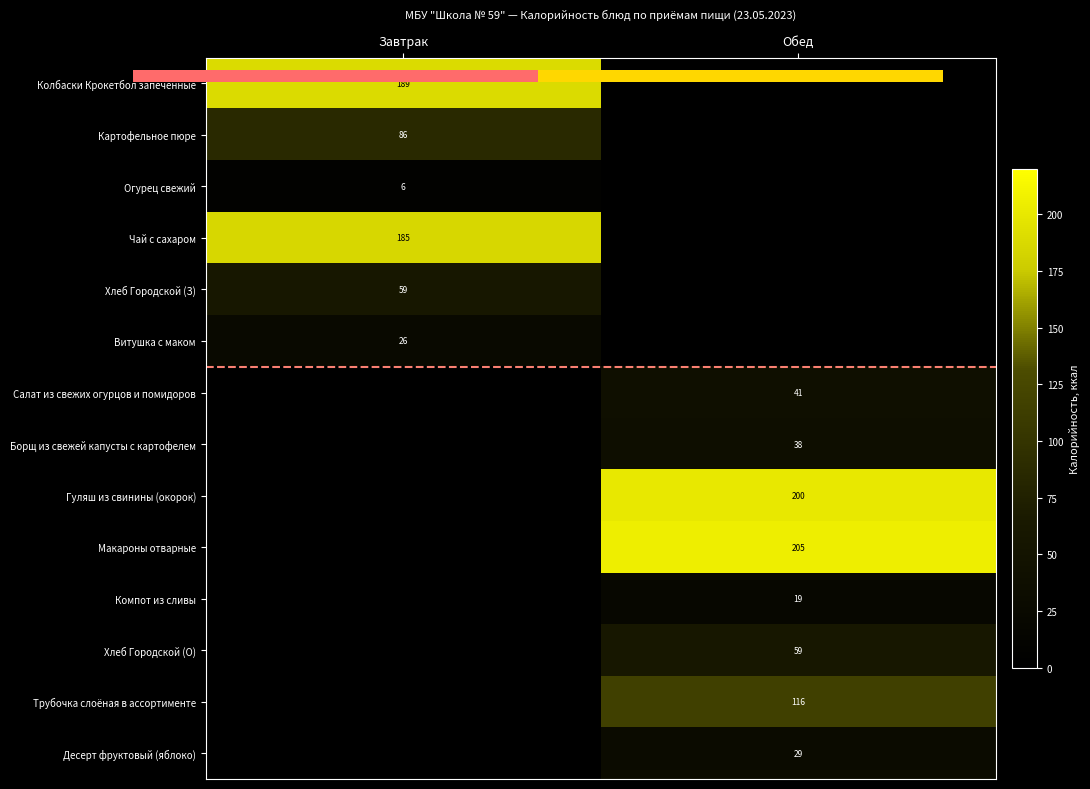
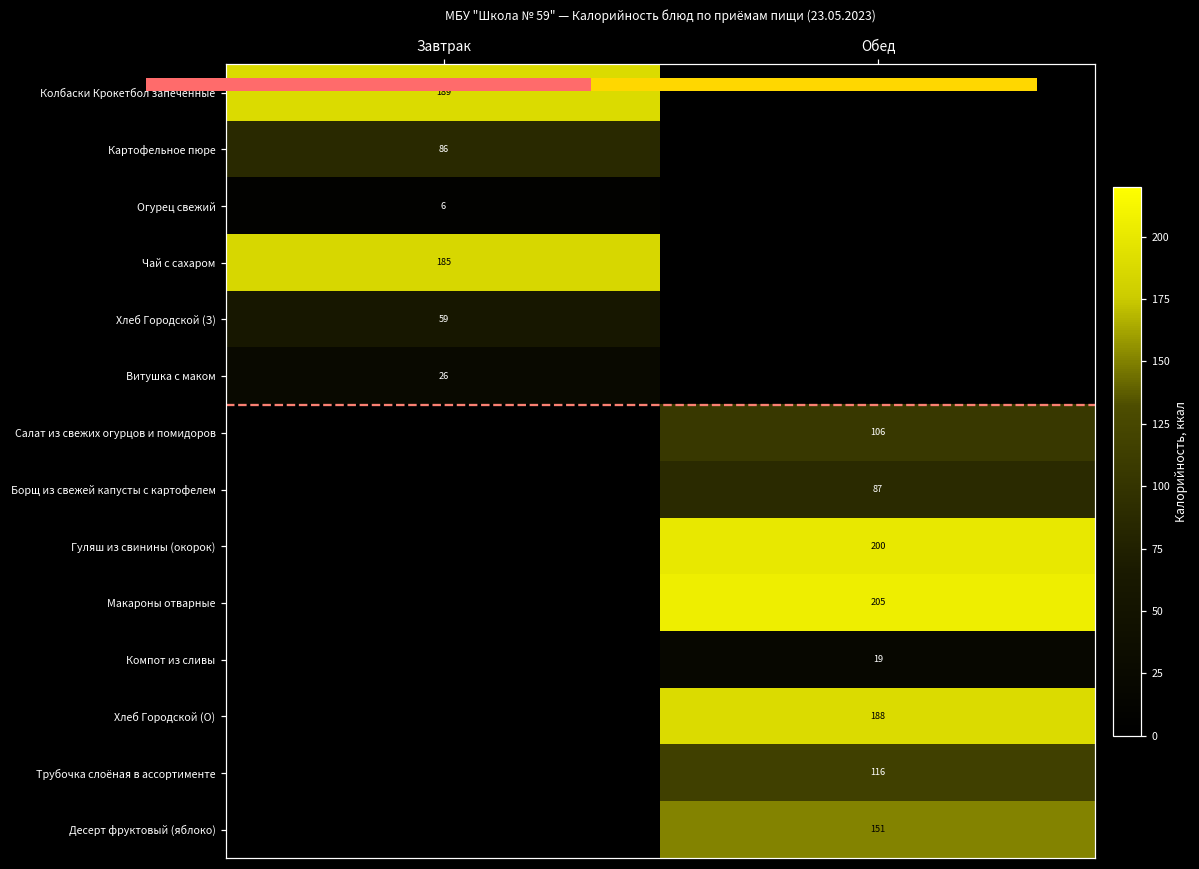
  {
    "МБУ \"Школа № 59\" — Калорийность блюд по приёмам пищи (23.05.2023)": {
      "Колбаски Крокетбол запеченные": {
        "Завтрак": 189
      },
      "Картофельное пюре": {
        "Завтрак": 86
      },
      "Огурец свежий": {
        "Завтрак": 6
      },
      "Чай с сахаром": {
        "Завтрак": 185
      },
      "Хлеб Городской (З)": {
        "Завтрак": 59
      },
      "Витушка с маком": {
        "Завтрак": 26
      },
      "Салат из свежих огурцов и помидоров": {
-       "Обед": 41
+       "Обед": 106
      },
      "Борщ из свежей капусты с картофелем": {
-       "Обед": 38
+       "Обед": 87
      },
      "Гуляш из свинины (окорок)": {
        "Обед": 200
      },
      "Макароны отварные": {
        "Обед": 205
      },
      "Компот из сливы": {
        "Обед": 19
      },
      "Хлеб Городской (О)": {
-       "Обед": 59
+       "Обед": 188
      },
      "Трубочка слоёная в ассортименте": {
        "Обед": 116
      },
      "Десерт фруктовый (яблоко)": {
-       "Обед": 29
+       "Обед": 151
      }
    }
  }
